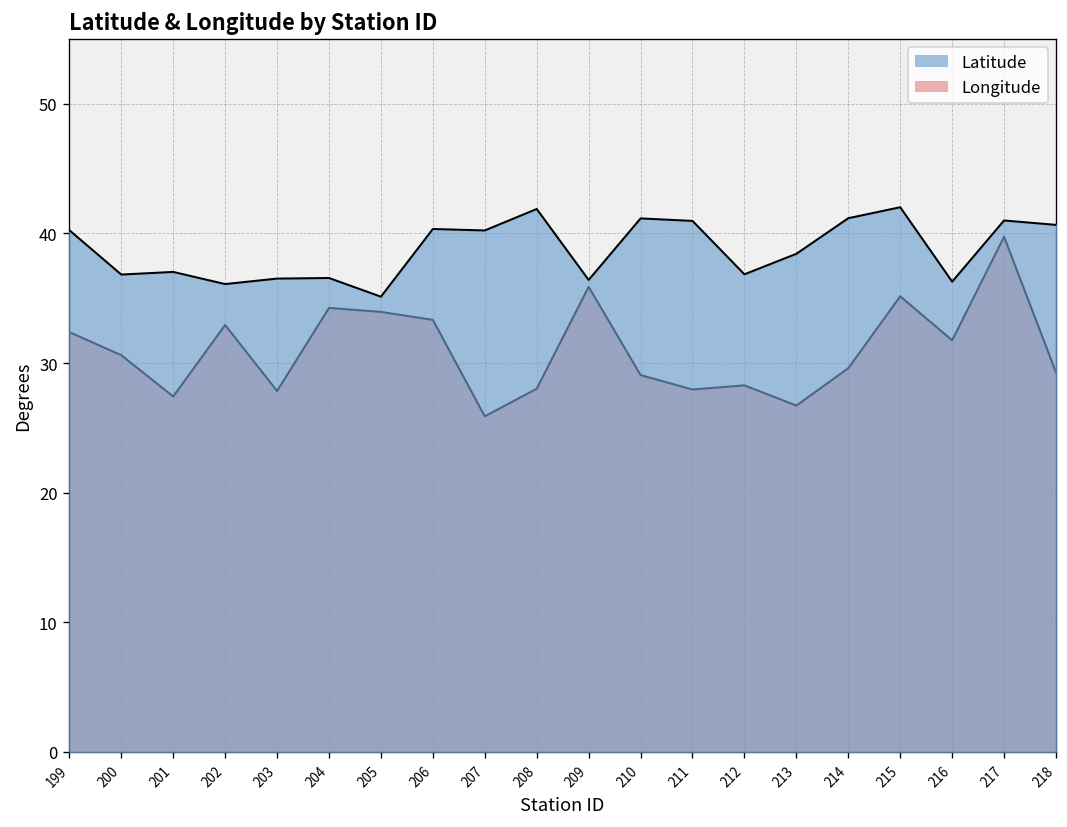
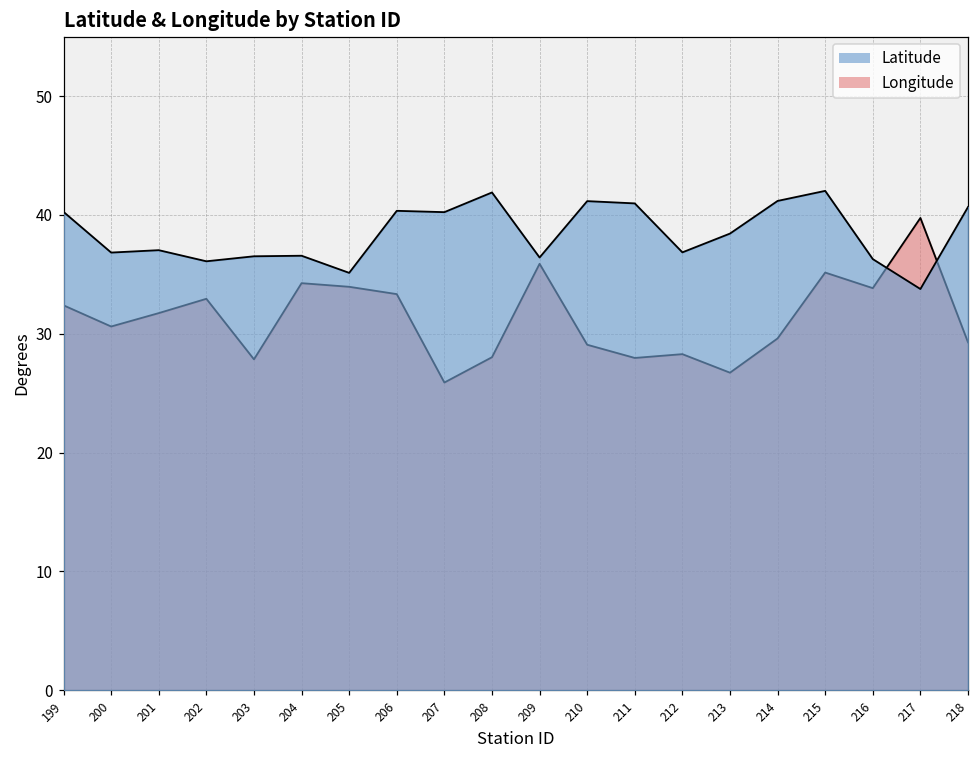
  {
    "Longitude": {
      "199": 32.4,
      "200": 30.6,
-     "201": 27.4,
+     "201": 31.7,
      "202": 32.9,
      "203": 27.8,
      "204": 34.3,
      "205": 34.0,
      "206": 33.3,
      "207": 25.9,
      "208": 28.0,
      "209": 35.9,
      "210": 29.1,
      "211": 28.0,
      "212": 28.3,
      "213": 26.7,
      "214": 29.6,
      "215": 35.1,
-     "216": 31.8,
+     "216": 33.8,
      "217": 39.7,
      "218": 29.3
    },
    "Latitude": {
      "199": 40.3,
      "200": 36.8,
      "201": 37.0,
      "202": 36.1,
      "203": 36.5,
      "204": 36.6,
      "205": 35.1,
      "206": 40.3,
      "207": 40.2,
      "208": 41.9,
      "209": 36.4,
      "210": 41.2,
      "211": 41.0,
      "212": 36.8,
      "213": 38.4,
      "214": 41.2,
      "215": 42.0,
      "216": 36.3,
-     "217": 41.0,
+     "217": 33.8,
      "218": 40.7
    }
  }
